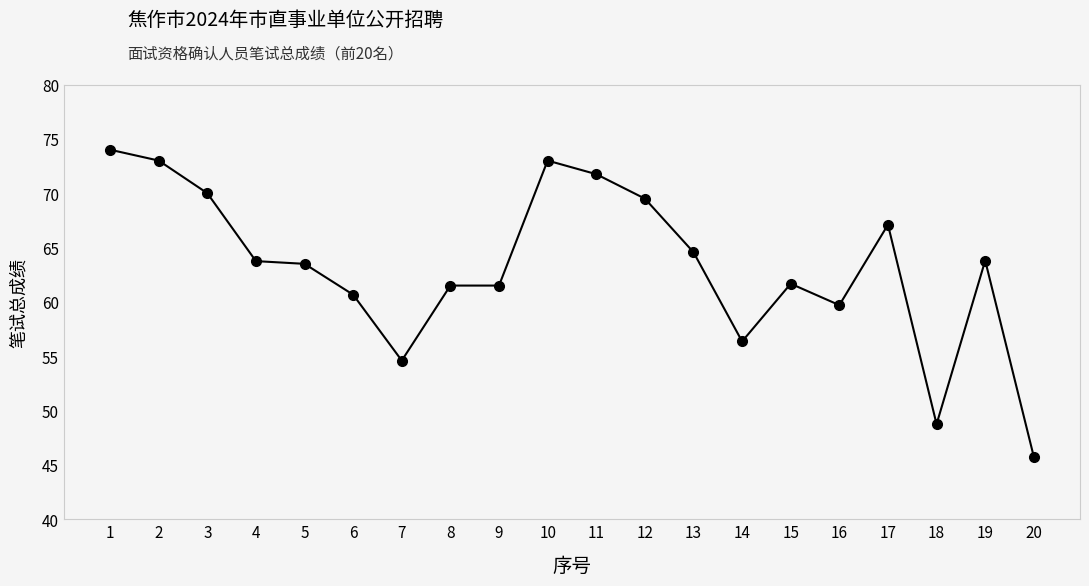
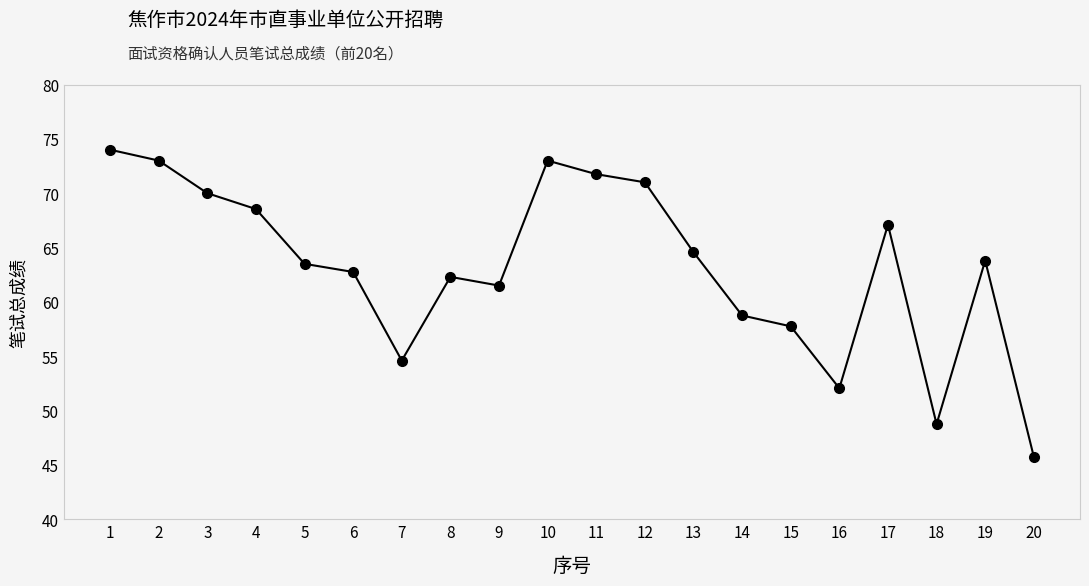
  {
    "1": 74.0,
    "2": 73.0,
    "3": 70.0,
-   "4": 63.8,
+   "4": 68.5,
    "5": 63.5,
-   "6": 60.7,
+   "6": 62.8,
    "7": 54.6,
-   "8": 61.5,
+   "8": 62.3,
    "9": 61.5,
    "10": 73.0,
    "11": 71.8,
-   "12": 69.5,
+   "12": 71.0,
    "13": 64.6,
-   "14": 56.4,
-   "15": 61.7,
-   "16": 59.7,
+   "14": 58.8,
+   "15": 57.8,
+   "16": 52.1,
    "17": 67.1,
    "18": 48.8,
    "19": 63.8,
    "20": 45.8
  }
